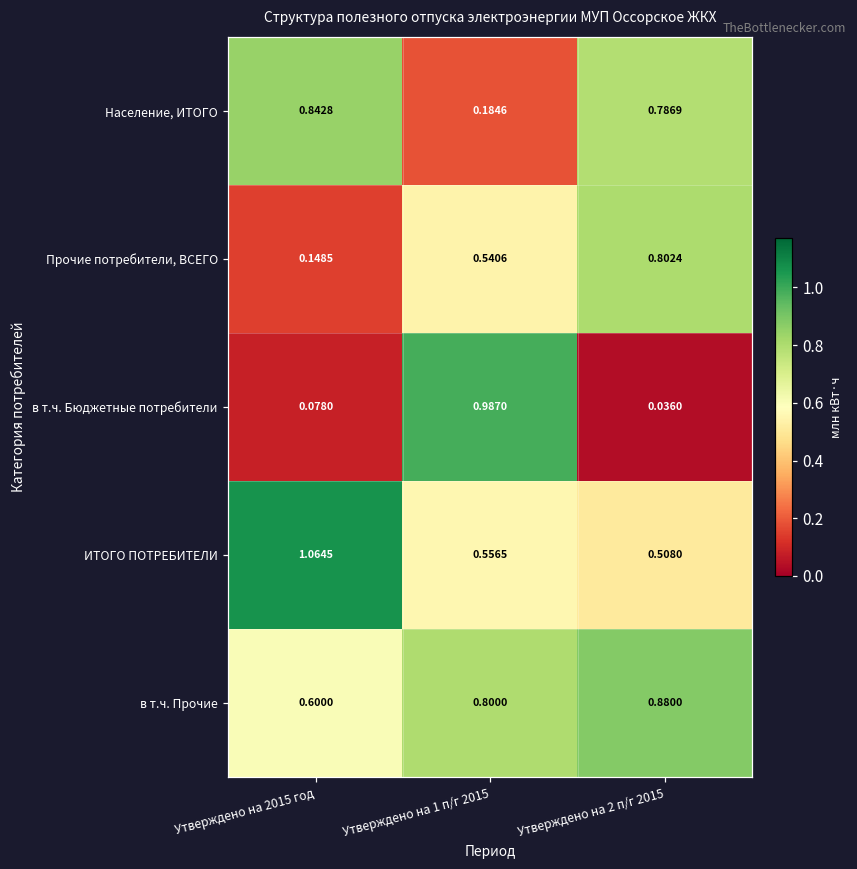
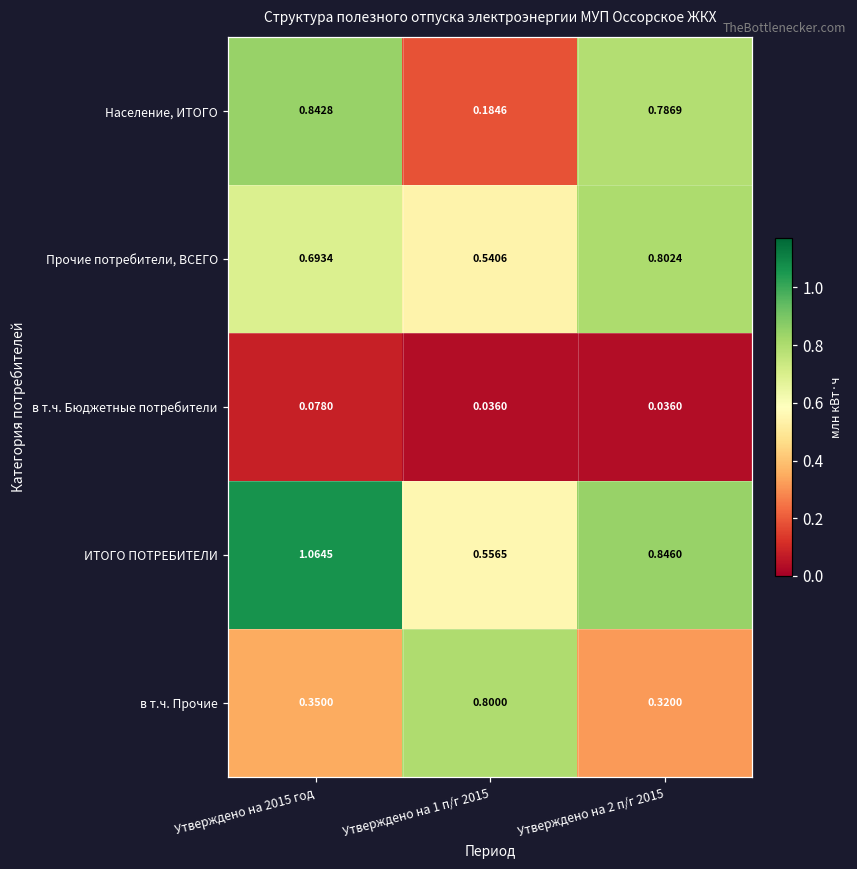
  {
    "Население, ИТОГО": {
      "Утверждено на 2015 год": 0.8428,
      "Утверждено на 1 п/г 2015": 0.1846,
      "Утверждено на 2 п/г 2015": 0.7869
    },
    "Прочие потребители, ВСЕГО": {
-     "Утверждено на 2015 год": 0.1485,
+     "Утверждено на 2015 год": 0.6934,
      "Утверждено на 1 п/г 2015": 0.5406,
      "Утверждено на 2 п/г 2015": 0.8024
    },
    "в т.ч. Бюджетные потребители": {
      "Утверждено на 2015 год": 0.0780,
-     "Утверждено на 1 п/г 2015": 0.9870,
+     "Утверждено на 1 п/г 2015": 0.0360,
      "Утверждено на 2 п/г 2015": 0.0360
    },
    "ИТОГО ПОТРЕБИТЕЛИ": {
      "Утверждено на 2015 год": 1.0645,
      "Утверждено на 1 п/г 2015": 0.5565,
-     "Утверждено на 2 п/г 2015": 0.5080
+     "Утверждено на 2 п/г 2015": 0.8460
    },
    "в т.ч. Прочие": {
-     "Утверждено на 2015 год": 0.6000,
+     "Утверждено на 2015 год": 0.3500,
      "Утверждено на 1 п/г 2015": 0.8000,
-     "Утверждено на 2 п/г 2015": 0.8800
+     "Утверждено на 2 п/г 2015": 0.3200
    }
  }
